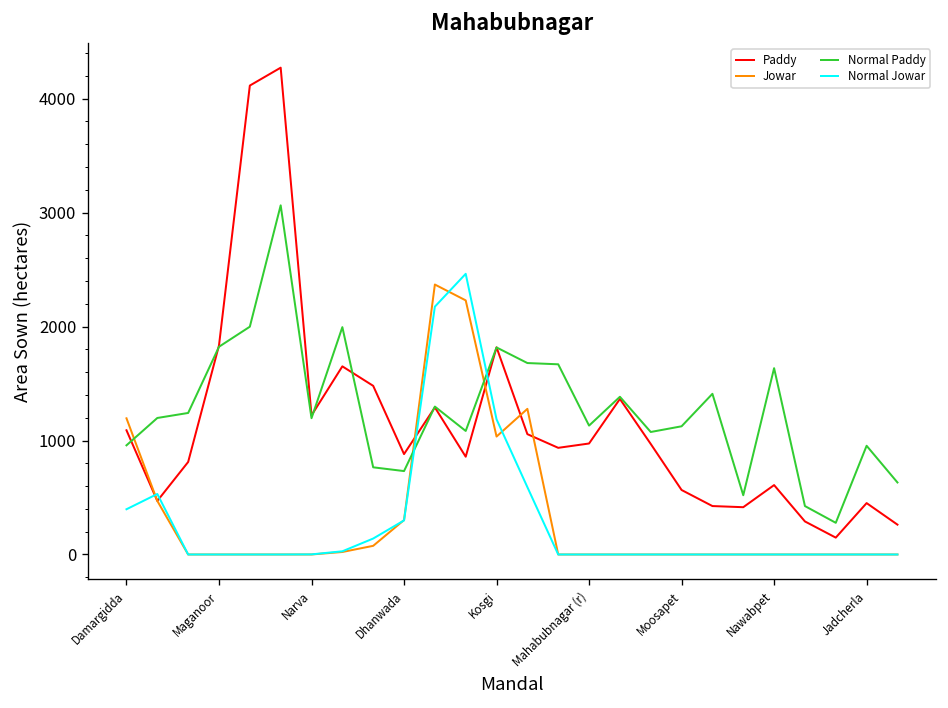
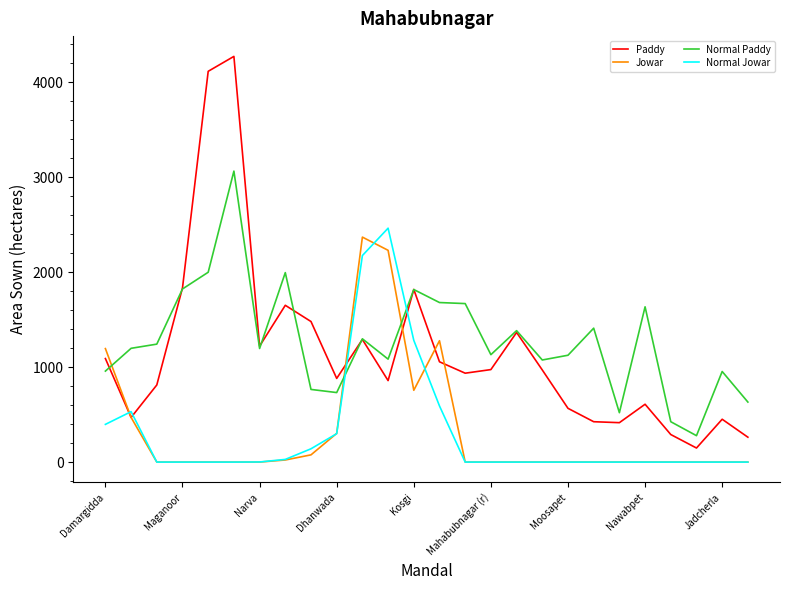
  {
    "Paddy": {
      "Damargidda": 1100,
      "Dhanwada": 900,
      "Mahabubnagar (r)": 1000,
      "Moosapet": 600,
      "Nawabpet": 600,
      "Jadcherla": 500
    },
    "Jowar": {
      "Damargidda": 1200,
-     "Kosgi": 1000
+     "Kosgi": 800
    },
    "Normal Paddy": {
      "Damargidda": 1000,
      "Dhanwada": 700,
      "Mahabubnagar (r)": 1100,
      "Moosapet": 1100,
      "Nawabpet": 1600,
      "Jadcherla": 1000
    },
    "Normal Jowar": {
      "Damargidda": 400,
-     "Kosgi": 1200
+     "Kosgi": 1300
    }
  }
